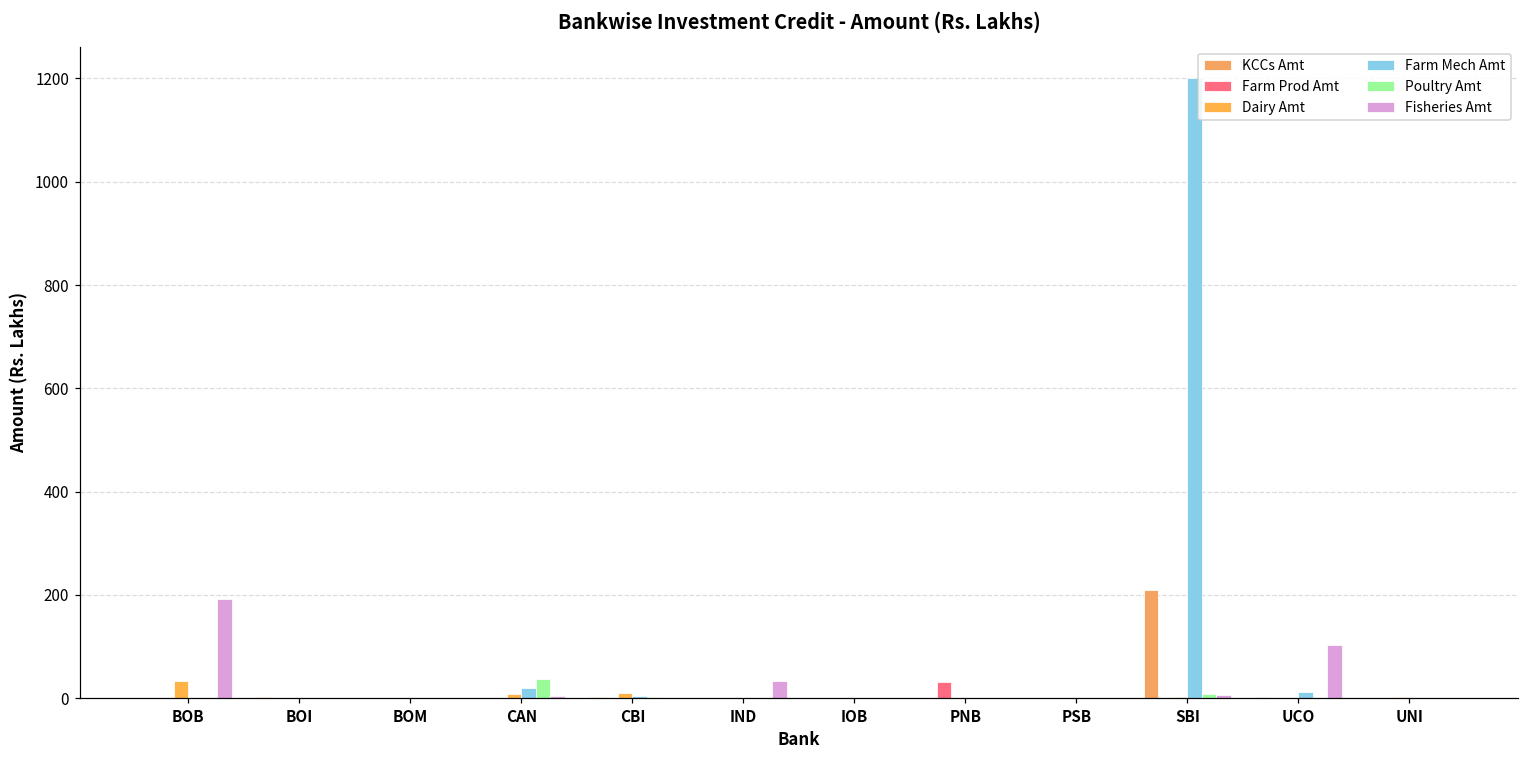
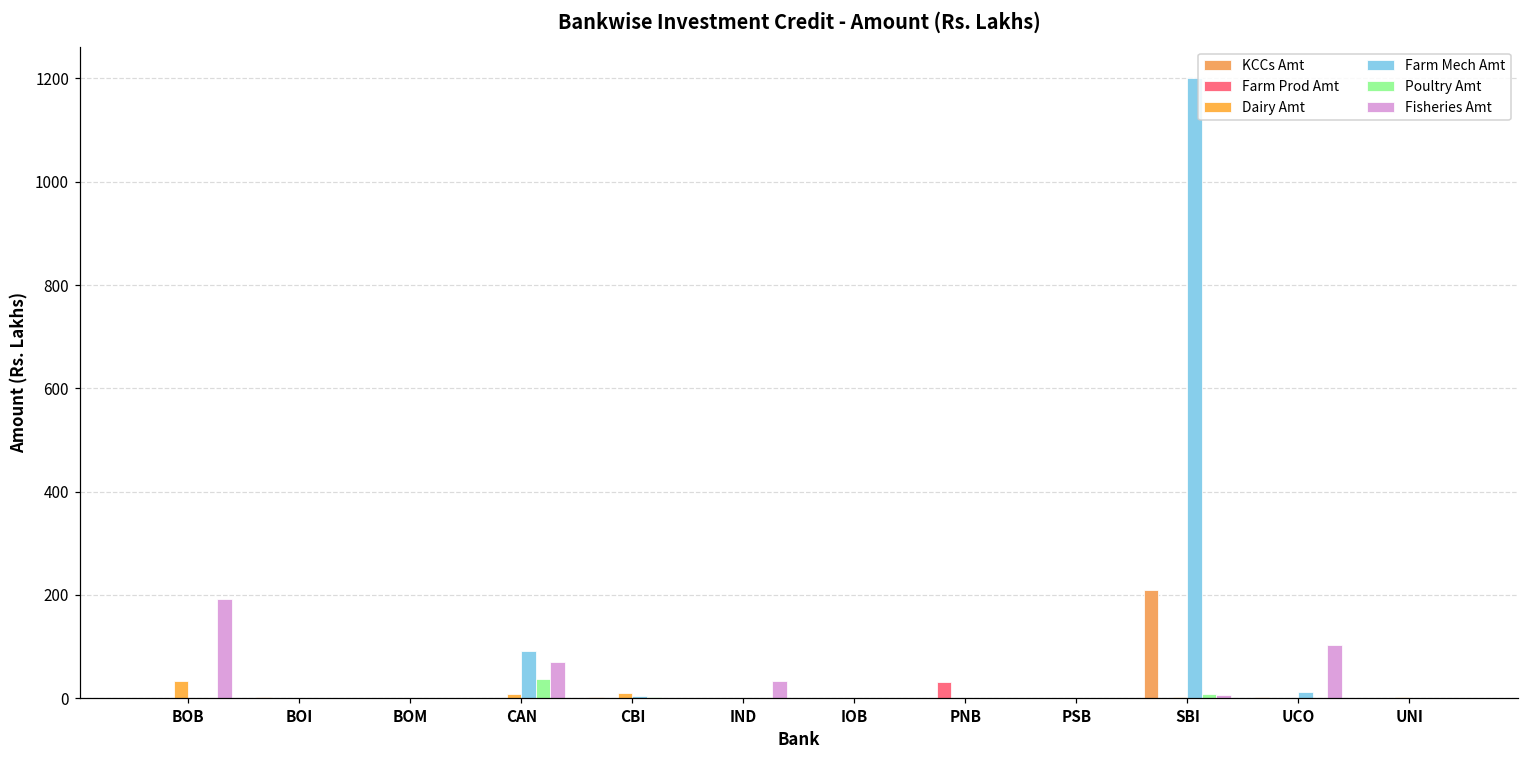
  {
    "Farm Prod Amt": {
      "BOB": 0,
      "BOI": 0,
      "BOM": 0,
      "CAN": 0,
      "CBI": 0,
      "IND": 0,
      "IOB": 0,
      "PNB": 30,
      "PSB": 0,
      "SBI": 0,
      "UCO": 0,
      "UNI": 0
    },
    "Farm Mech Amt": {
      "BOB": 0,
      "BOI": 0,
      "BOM": 0,
-     "CAN": 20,
+     "CAN": 90,
      "IND": 0,
      "IOB": 0,
      "PNB": 0,
      "PSB": 0,
      "SBI": 1200,
      "UCO": 10,
      "UNI": 0
    },
    "Poultry Amt": {
      "BOB": 0,
      "BOI": 0,
      "BOM": 0,
      "CAN": 40,
      "IND": 0,
      "IOB": 0,
      "PNB": 0,
      "PSB": 0,
      "SBI": 10,
      "UCO": 0,
      "UNI": 0
    },
    "Fisheries Amt": {
      "BOB": 190,
      "BOI": 0,
      "BOM": 0,
-     "CAN": 0,
+     "CAN": 70,
      "CBI": 0,
      "IND": 30,
      "IOB": 0,
      "PNB": 0,
      "PSB": 0,
      "SBI": 10,
      "UCO": 100,
      "UNI": 0
    }
  }
